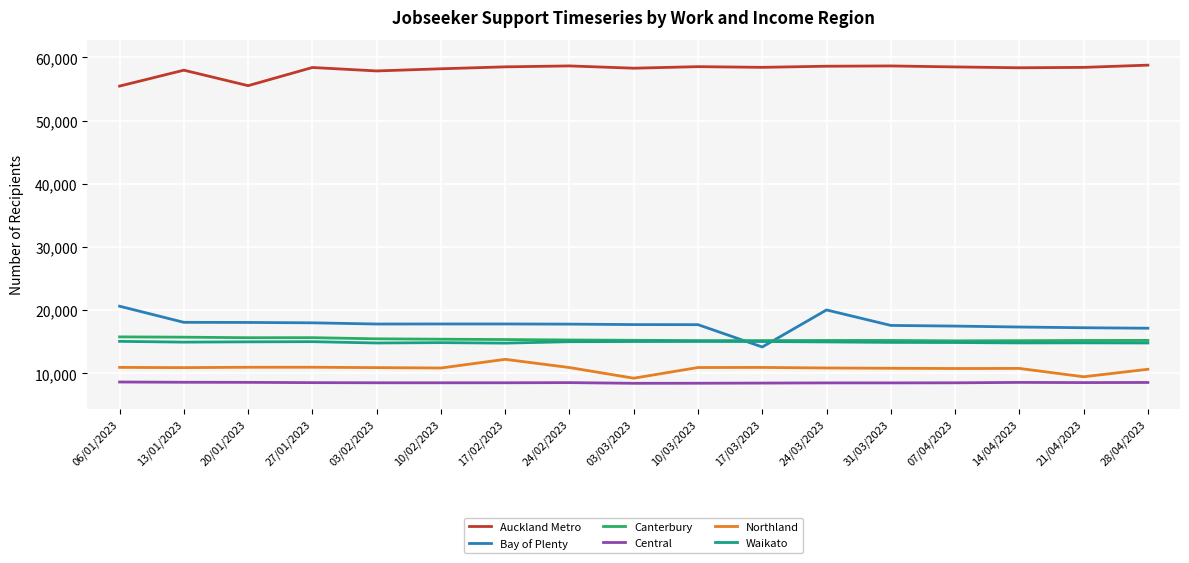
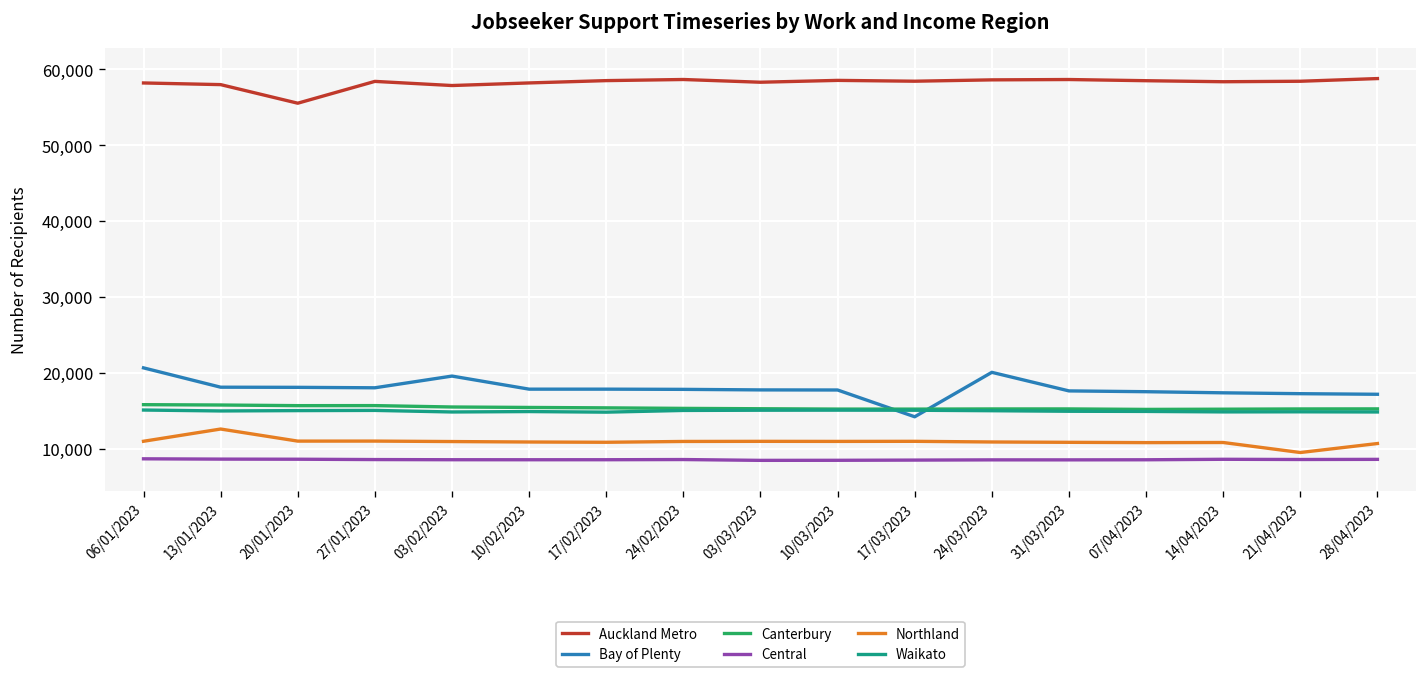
  {
    "Auckland Metro": {
-     "06/01/2023": "55,000",
+     "06/01/2023": "58,000",
      "13/01/2023": "58,000",
      "20/01/2023": "56,000",
      "27/01/2023": "58,000",
      "03/02/2023": "58,000",
      "10/02/2023": "58,000",
      "17/02/2023": "59,000",
      "24/02/2023": "59,000",
      "03/03/2023": "58,000",
      "10/03/2023": "59,000",
      "17/03/2023": "58,000",
      "24/03/2023": "59,000",
      "31/03/2023": "59,000",
      "07/04/2023": "59,000",
      "14/04/2023": "58,000",
      "21/04/2023": "58,000",
      "28/04/2023": "59,000"
    },
    "Bay of Plenty": {
      "06/01/2023": "21,000",
      "13/01/2023": "18,000",
      "20/01/2023": "18,000",
      "27/01/2023": "18,000",
-     "03/02/2023": "18,000",
+     "03/02/2023": "20,000",
      "10/02/2023": "18,000",
      "17/02/2023": "18,000",
      "24/02/2023": "18,000",
      "03/03/2023": "18,000",
      "10/03/2023": "18,000",
      "17/03/2023": "14,000",
      "24/03/2023": "20,000",
      "31/03/2023": "18,000",
      "07/04/2023": "17,000",
      "14/04/2023": "17,000",
      "21/04/2023": "17,000",
      "28/04/2023": "17,000"
    },
    "Central": {
      "06/01/2023": "9,000",
      "13/01/2023": "9,000",
      "20/01/2023": "9,000",
      "27/01/2023": "9,000",
      "03/02/2023": "9,000",
      "10/02/2023": "9,000",
      "17/02/2023": "9,000",
      "24/02/2023": "9,000",
      "03/03/2023": "8,000",
      "10/03/2023": "8,000",
      "17/03/2023": "8,000",
      "24/03/2023": "9,000",
      "31/03/2023": "9,000",
      "07/04/2023": "9,000",
      "14/04/2023": "9,000",
      "21/04/2023": "9,000",
      "28/04/2023": "9,000"
    },
    "Northland": {
      "06/01/2023": "11,000",
-     "13/01/2023": "11,000",
+     "13/01/2023": "13,000",
      "20/01/2023": "11,000",
      "27/01/2023": "11,000",
      "03/02/2023": "11,000",
      "10/02/2023": "11,000",
-     "17/02/2023": "12,000",
+     "17/02/2023": "11,000",
      "24/02/2023": "11,000",
-     "03/03/2023": "9,000",
+     "03/03/2023": "11,000",
      "10/03/2023": "11,000",
      "17/03/2023": "11,000",
      "24/03/2023": "11,000",
      "31/03/2023": "11,000",
      "07/04/2023": "11,000",
      "14/04/2023": "11,000",
      "21/04/2023": "9,000",
      "28/04/2023": "11,000"
    }
  }
